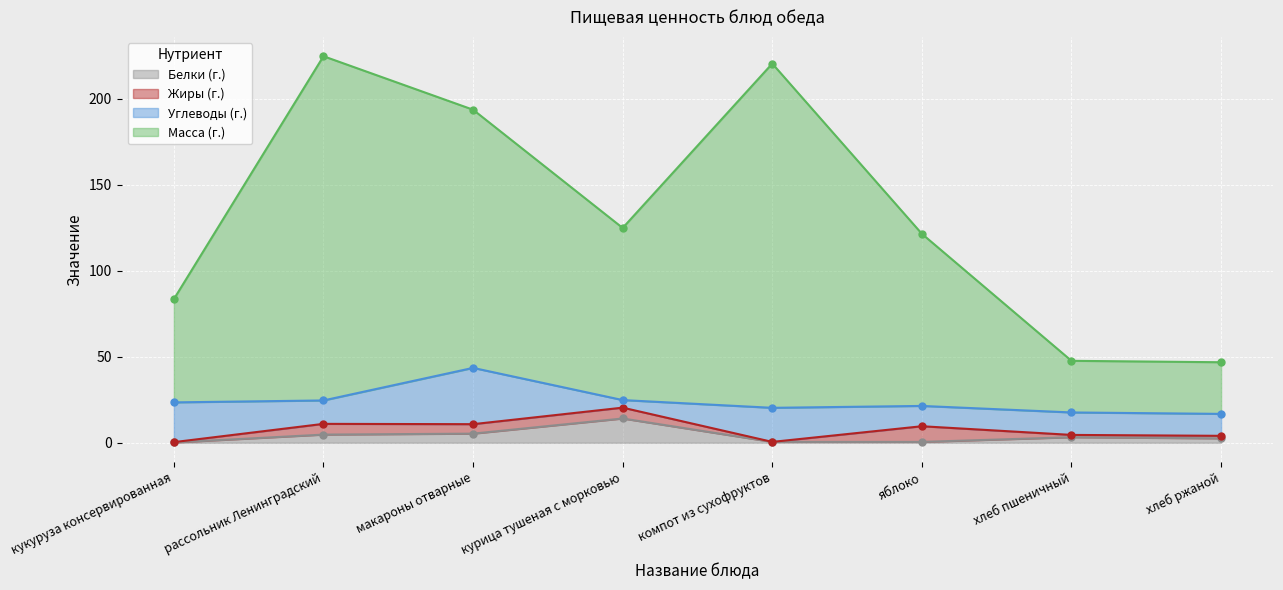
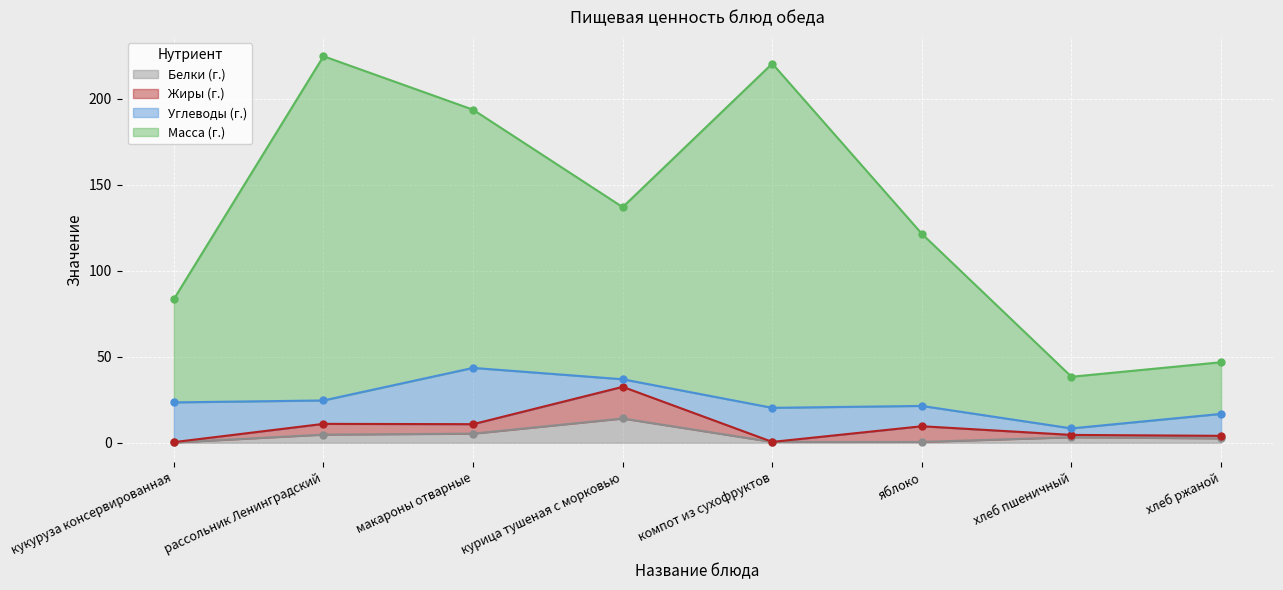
  {
    "Жиры (г.)": {
      "рассольник Ленинградский": 6,
      "макароны отварные": 6,
-     "курица тушеная с морковью": 6,
+     "курица тушеная с морковью": 18,
      "яблоко": 9,
      "хлеб ржаной": 1
    },
    "Углеводы (г.)": {
      "кукуруза консервированная": 23,
      "рассольник Ленинградский": 14,
      "макароны отварные": 33,
      "курица тушеная с морковью": 4,
      "компот из сухофруктов": 20,
      "яблоко": 12,
-     "хлеб пшеничный": 13,
+     "хлеб пшеничный": 4,
      "хлеб ржаной": 13
    }
  }
